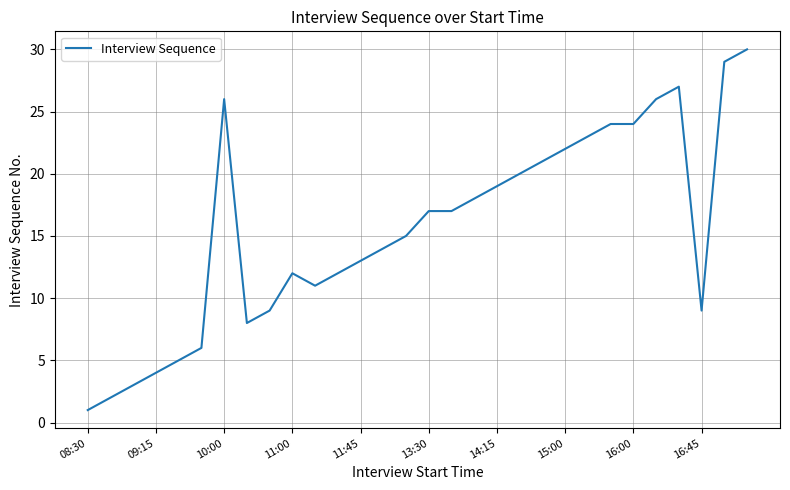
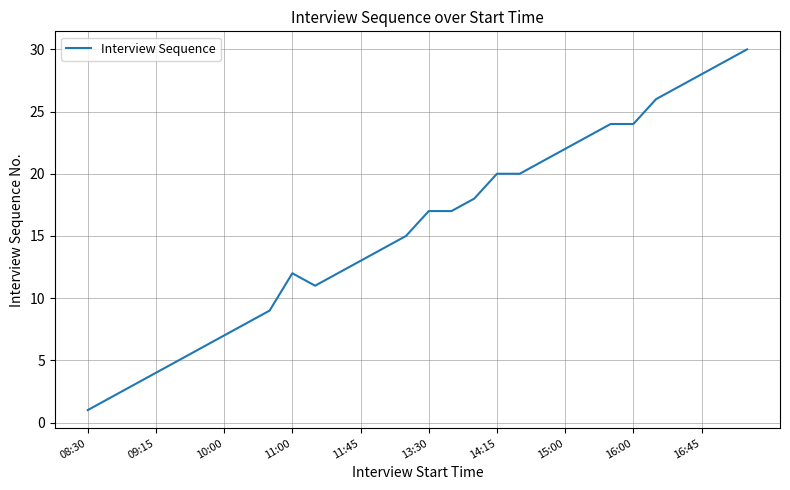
  {
    "08:30": 1,
    "09:15": 4,
-   "10:00": 26,
+   "10:00": 7,
    "11:00": 12,
    "11:45": 13,
    "13:30": 17,
-   "14:15": 19,
+   "14:15": 20,
    "15:00": 22,
    "16:00": 24,
-   "16:45": 9
+   "16:45": 28
  }
